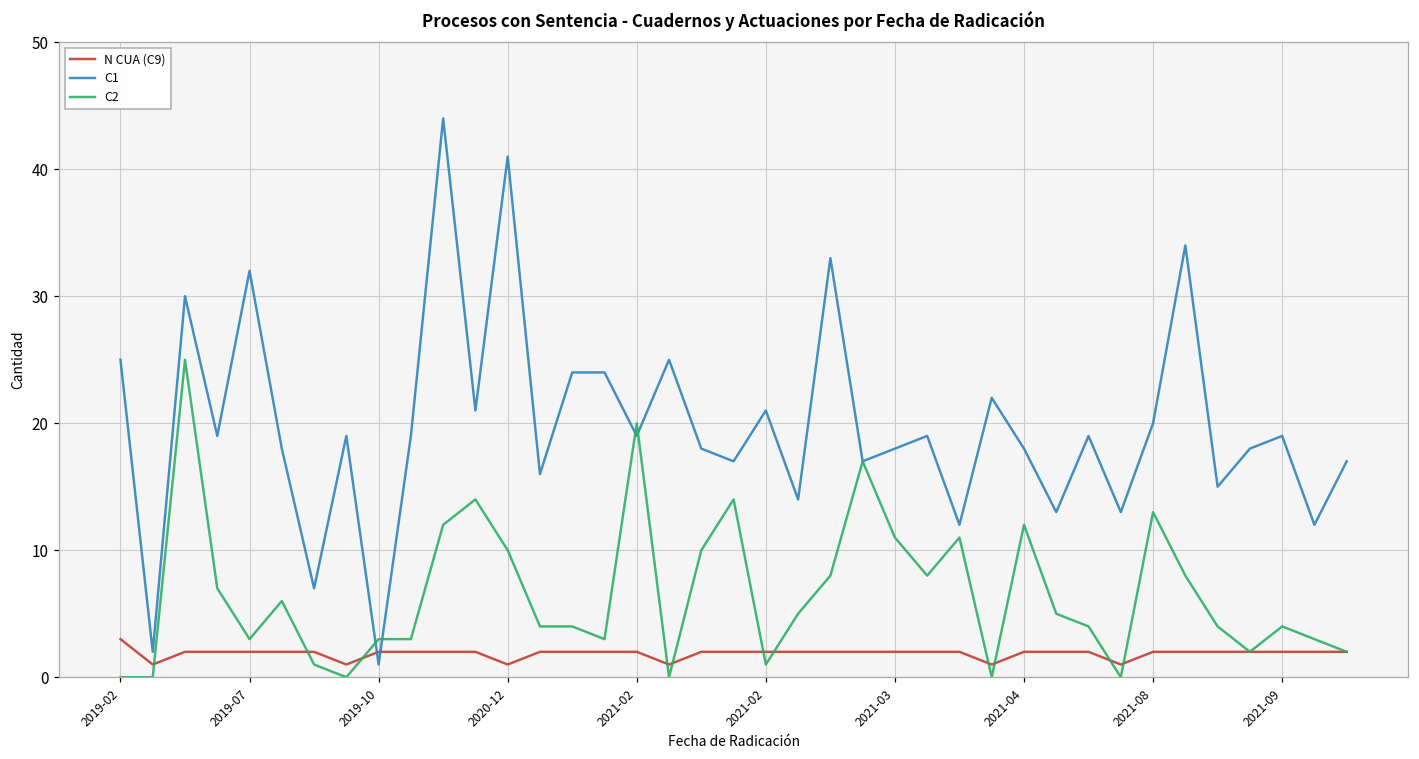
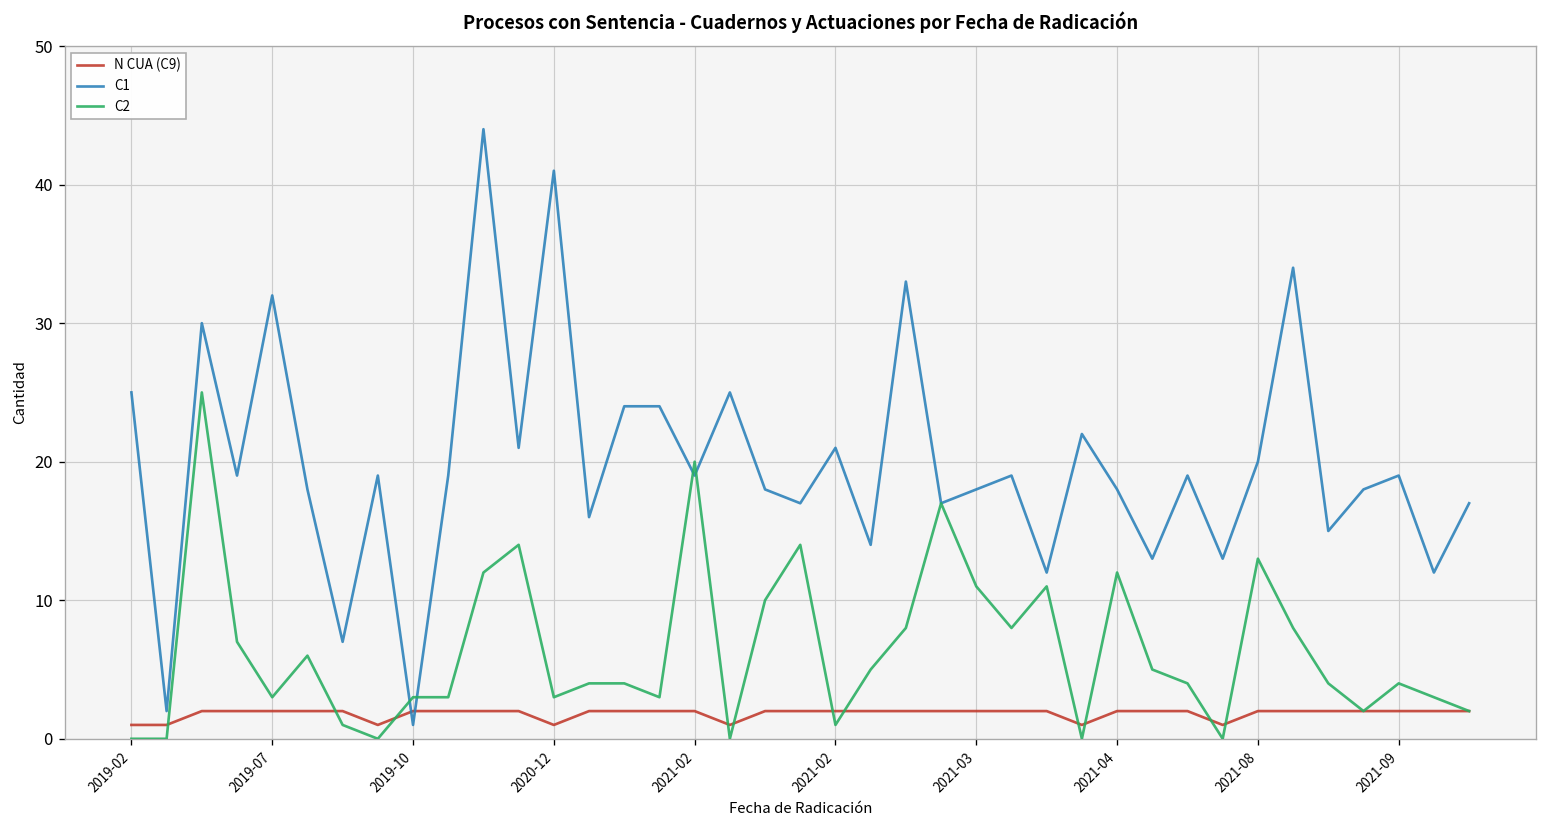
  {
    "N CUA (C9)": {
-     "2019-02": 3,
+     "2019-02": 1,
      "2020-12": 1
    },
    "C1": {
      "2019-02": 25,
      "2020-12": 41
    },
    "C2": {
      "2019-02": 0,
-     "2020-12": 10
+     "2020-12": 3
    }
  }
